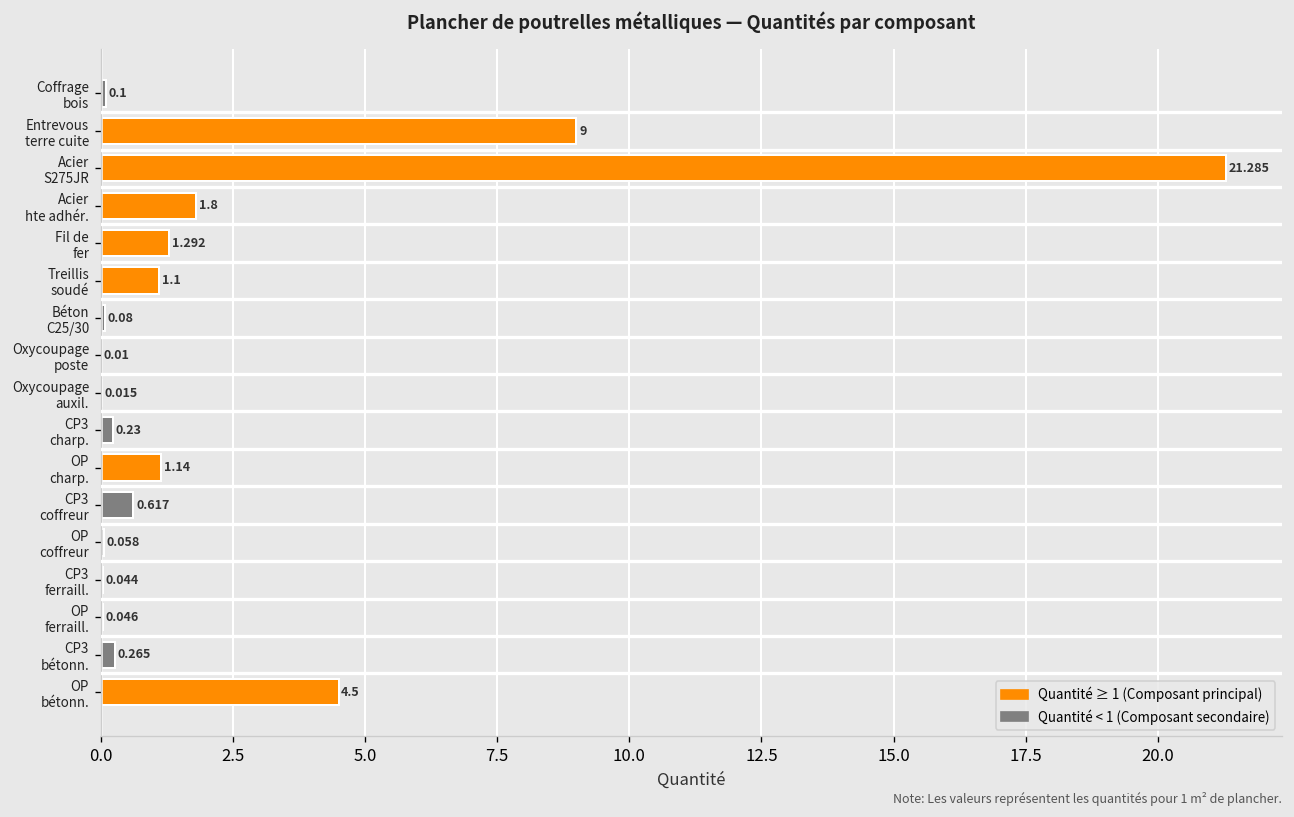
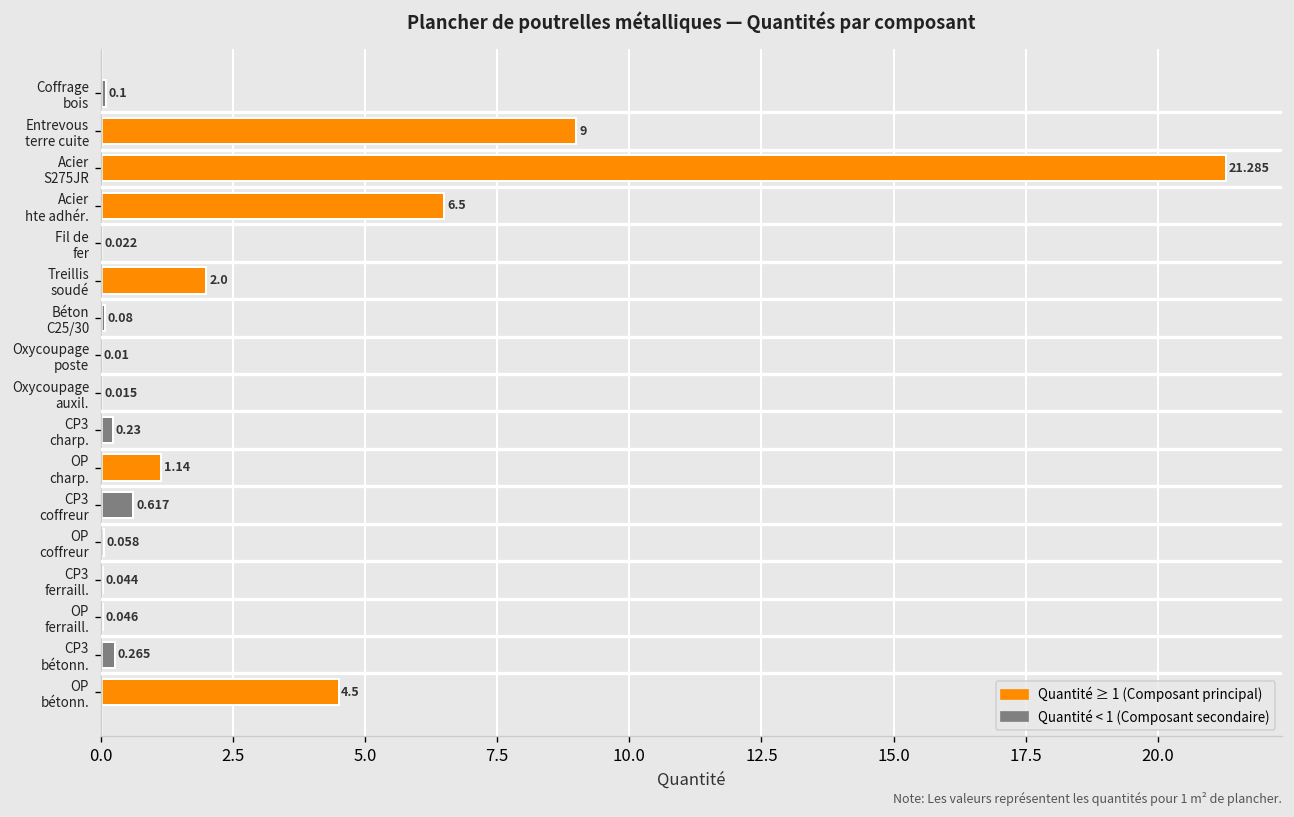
  {
    "Coffrage bois": 0.1,
    "Entrevous terre cuite": 9,
    "Acier S275JR": 21.285,
-   "Acier hte adhér.": 1.8,
-   "Fil de fer": 1.292,
-   "Treillis soudé": 1.1,
+   "Acier hte adhér.": 6.5,
+   "Fil de fer": 0.022,
+   "Treillis soudé": 2.0,
    "Béton C25/30": 0.08,
    "Oxycoupage poste": 0.01,
    "Oxycoupage auxil.": 0.015,
    "CP3 charp.": 0.23,
    "OP charp.": 1.14,
    "CP3 coffreur": 0.617,
    "OP coffreur": 0.058,
    "CP3 ferraill.": 0.044,
    "OP ferraill.": 0.046,
    "CP3 bétonn.": 0.265,
    "OP bétonn.": 4.5
  }
